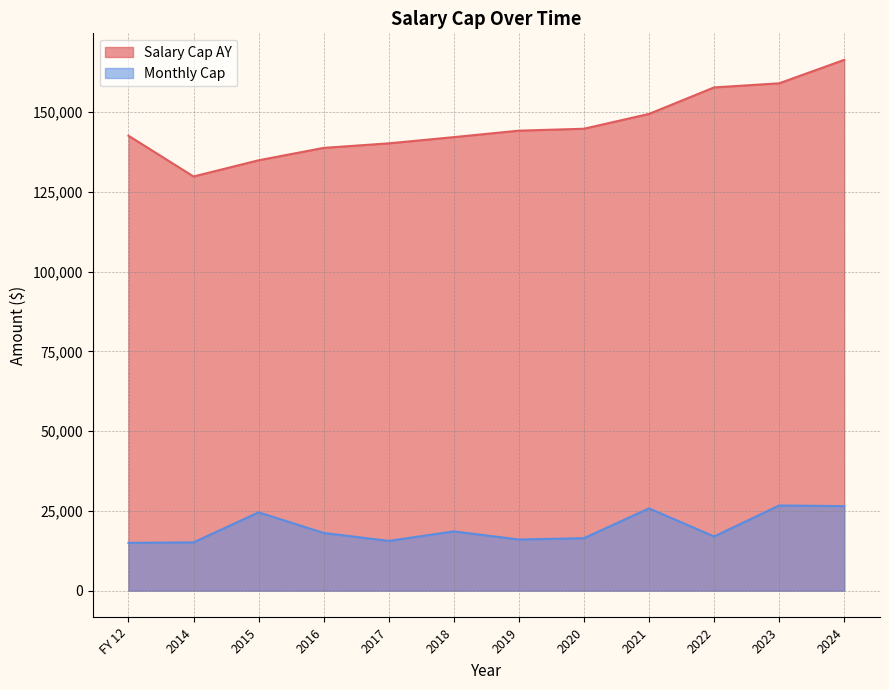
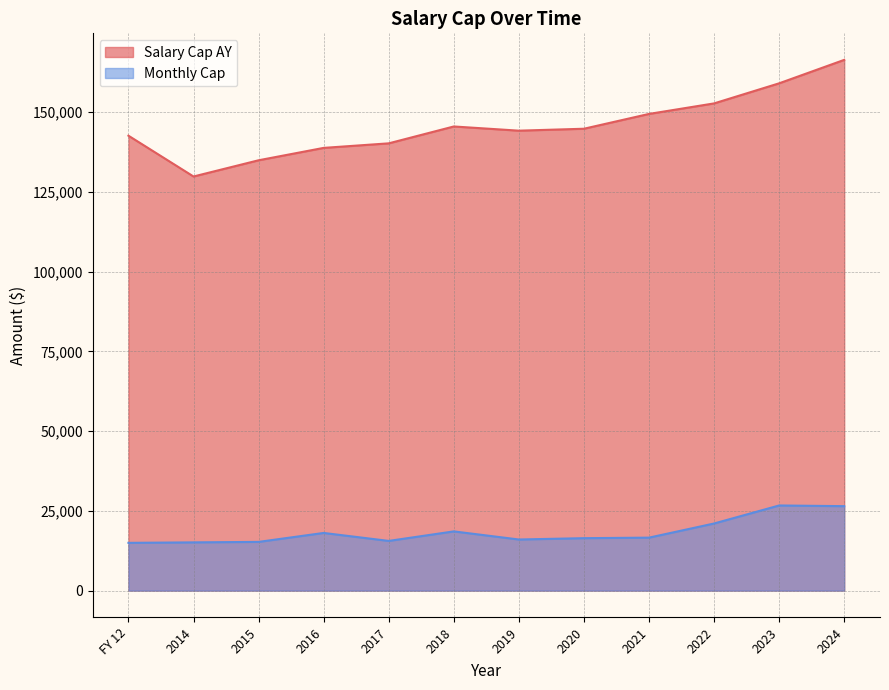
  {
    "Salary Cap AY": {
      "FY 12": "143,000",
      "2014": "130,000",
      "2015": "135,000",
      "2016": "139,000",
      "2017": "140,000",
-     "2018": "142,000",
+     "2018": "146,000",
      "2019": "144,000",
      "2020": "145,000",
      "2021": "149,000",
-     "2022": "158,000",
+     "2022": "153,000",
      "2023": "159,000",
      "2024": "166,000"
    },
    "Monthly Cap": {
      "FY 12": "15,000",
      "2014": "15,000",
-     "2015": "25,000",
+     "2015": "15,000",
      "2016": "18,000",
      "2017": "16,000",
      "2018": "19,000",
      "2019": "16,000",
      "2020": "16,000",
-     "2021": "26,000",
-     "2022": "17,000",
+     "2021": "17,000",
+     "2022": "21,000",
      "2023": "27,000",
      "2024": "26,000"
    }
  }
